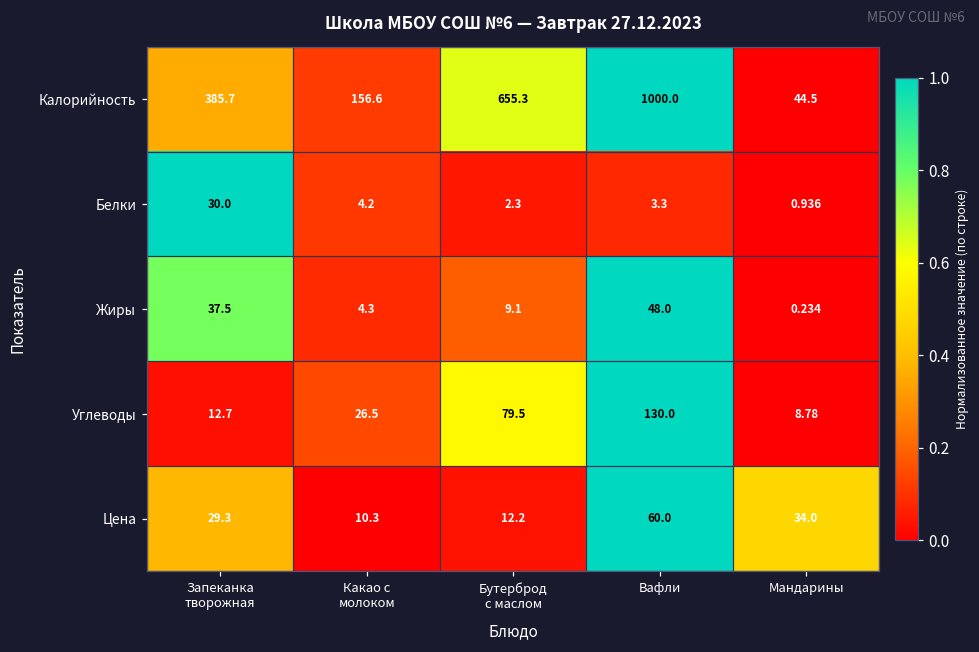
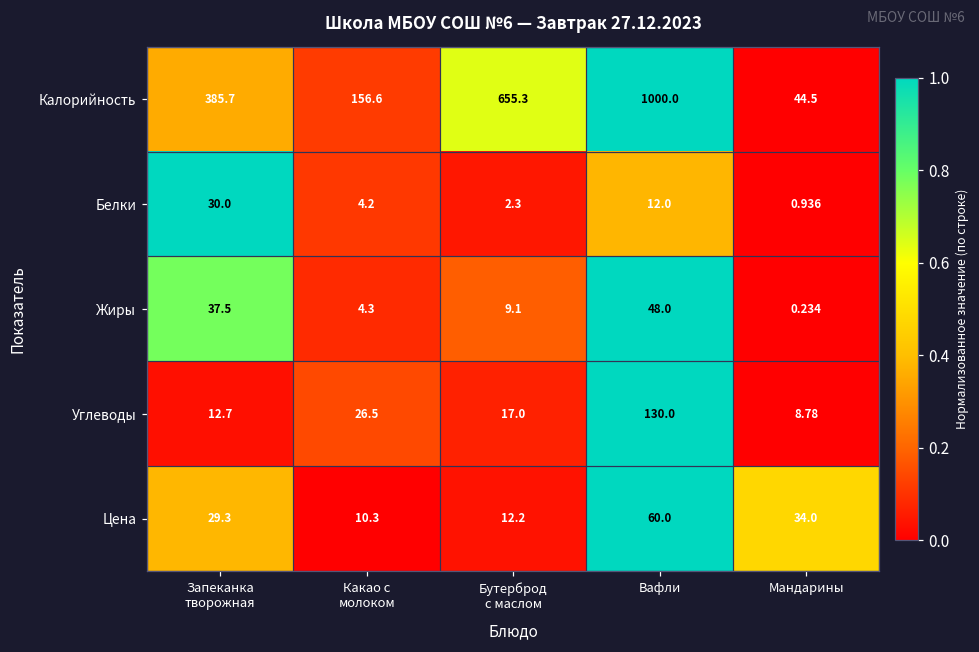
  {
    "Калорийность": {
      "Запеканка творожная": 385.7,
      "Какао с молоком": 156.6,
      "Бутерброд с маслом": 655.3,
      "Вафли": 1000.0,
      "Мандарины": 44.5
    },
    "Белки": {
      "Запеканка творожная": 30.0,
      "Какао с молоком": 4.2,
      "Бутерброд с маслом": 2.3,
-     "Вафли": 3.3,
+     "Вафли": 12.0,
      "Мандарины": 0.936
    },
    "Жиры": {
      "Запеканка творожная": 37.5,
      "Какао с молоком": 4.3,
      "Бутерброд с маслом": 9.1,
      "Вафли": 48.0,
      "Мандарины": 0.234
    },
    "Углеводы": {
      "Запеканка творожная": 12.7,
      "Какао с молоком": 26.5,
-     "Бутерброд с маслом": 79.5,
+     "Бутерброд с маслом": 17.0,
      "Вафли": 130.0,
      "Мандарины": 8.78
    },
    "Цена": {
      "Запеканка творожная": 29.3,
      "Какао с молоком": 10.3,
      "Бутерброд с маслом": 12.2,
      "Вафли": 60.0,
      "Мандарины": 34.0
    }
  }
